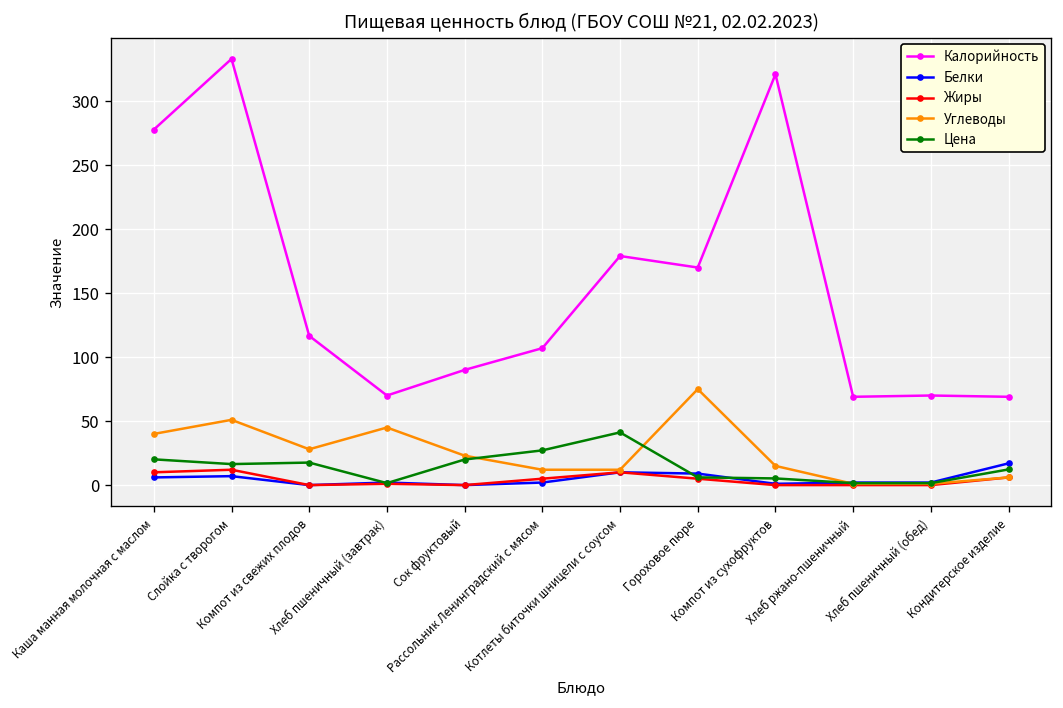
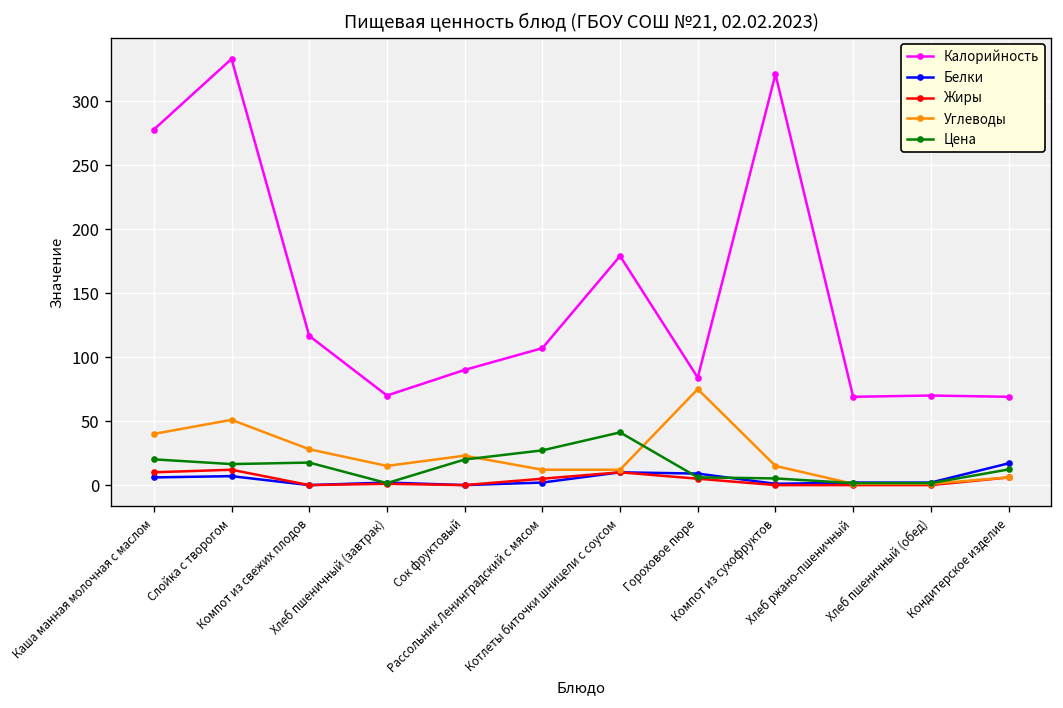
  {
    "Калорийность": {
      "Каша манная молочная с маслом": 278,
      "Слойка с творогом": 333,
      "Компот из свежих плодов": 117,
      "Хлеб пшеничный (завтрак)": 70,
      "Сок фруктовый": 90,
      "Рассольник Ленинградский с мясом": 107,
      "Котлеты биточки шницели с соусом": 179,
-     "Гороховое пюре": 170,
+     "Гороховое пюре": 84,
      "Компот из сухофруктов": 321,
      "Хлеб ржано-пшеничный": 69,
      "Хлеб пшеничный (обед)": 70,
      "Кондитерское изделие": 69
    },
    "Белки": {
      "Каша манная молочная с маслом": 6,
      "Слойка с творогом": 7,
      "Рассольник Ленинградский с мясом": 2,
      "Гороховое пюре": 9,
      "Кондитерское изделие": 17
    },
    "Жиры": {
      "Каша манная молочная с маслом": 10,
      "Слойка с творогом": 12,
      "Рассольник Ленинградский с мясом": 5
    },
    "Углеводы": {
      "Каша манная молочная с маслом": 40,
      "Слойка с творогом": 51,
      "Компот из свежих плодов": 28,
-     "Хлеб пшеничный (завтрак)": 45,
+     "Хлеб пшеничный (завтрак)": 15,
      "Сок фруктовый": 23,
      "Рассольник Ленинградский с мясом": 12,
      "Гороховое пюре": 75,
      "Компот из сухофруктов": 15
    },
    "Цена": {
      "Каша манная молочная с маслом": 20,
      "Слойка с творогом": 16,
      "Компот из свежих плодов": 18,
      "Сок фруктовый": 20,
      "Рассольник Ленинградский с мясом": 27,
      "Котлеты биточки шницели с соусом": 41,
      "Компот из сухофруктов": 5,
      "Кондитерское изделие": 12
    }
  }
